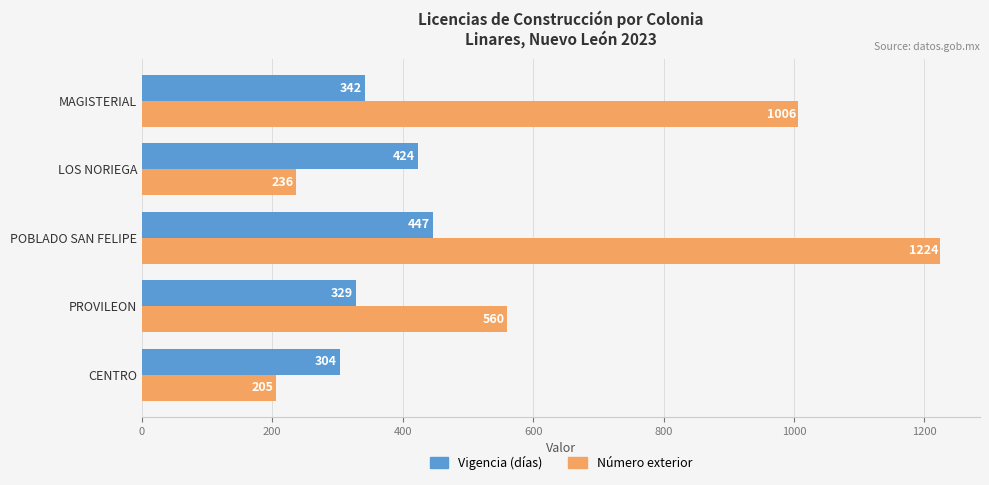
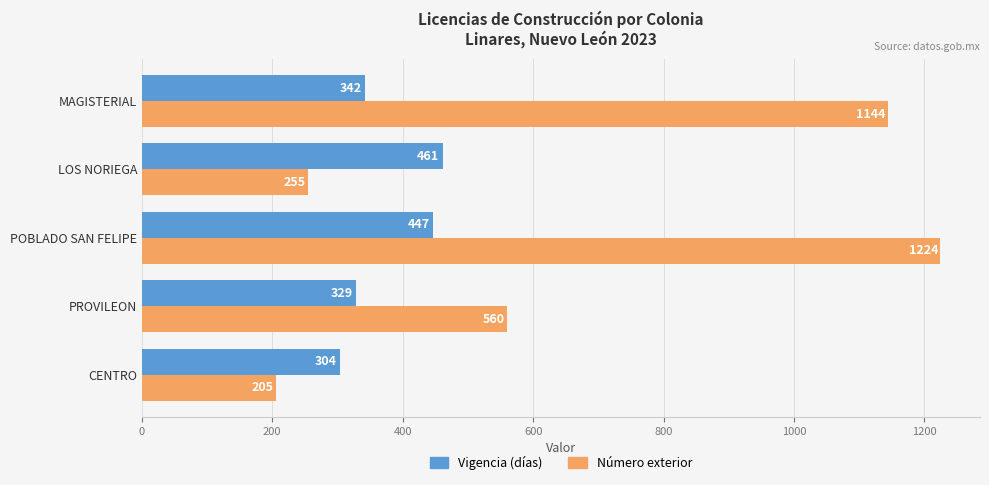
  {
    "Vigencia (días)": {
      "MAGISTERIAL": 342,
-     "LOS NORIEGA": 424,
+     "LOS NORIEGA": 461,
      "POBLADO SAN FELIPE": 447,
      "PROVILEON": 329,
      "CENTRO": 304
    },
    "Número exterior": {
-     "MAGISTERIAL": 1006,
-     "LOS NORIEGA": 236,
+     "MAGISTERIAL": 1144,
+     "LOS NORIEGA": 255,
      "POBLADO SAN FELIPE": 1224,
      "PROVILEON": 560,
      "CENTRO": 205
    }
  }
